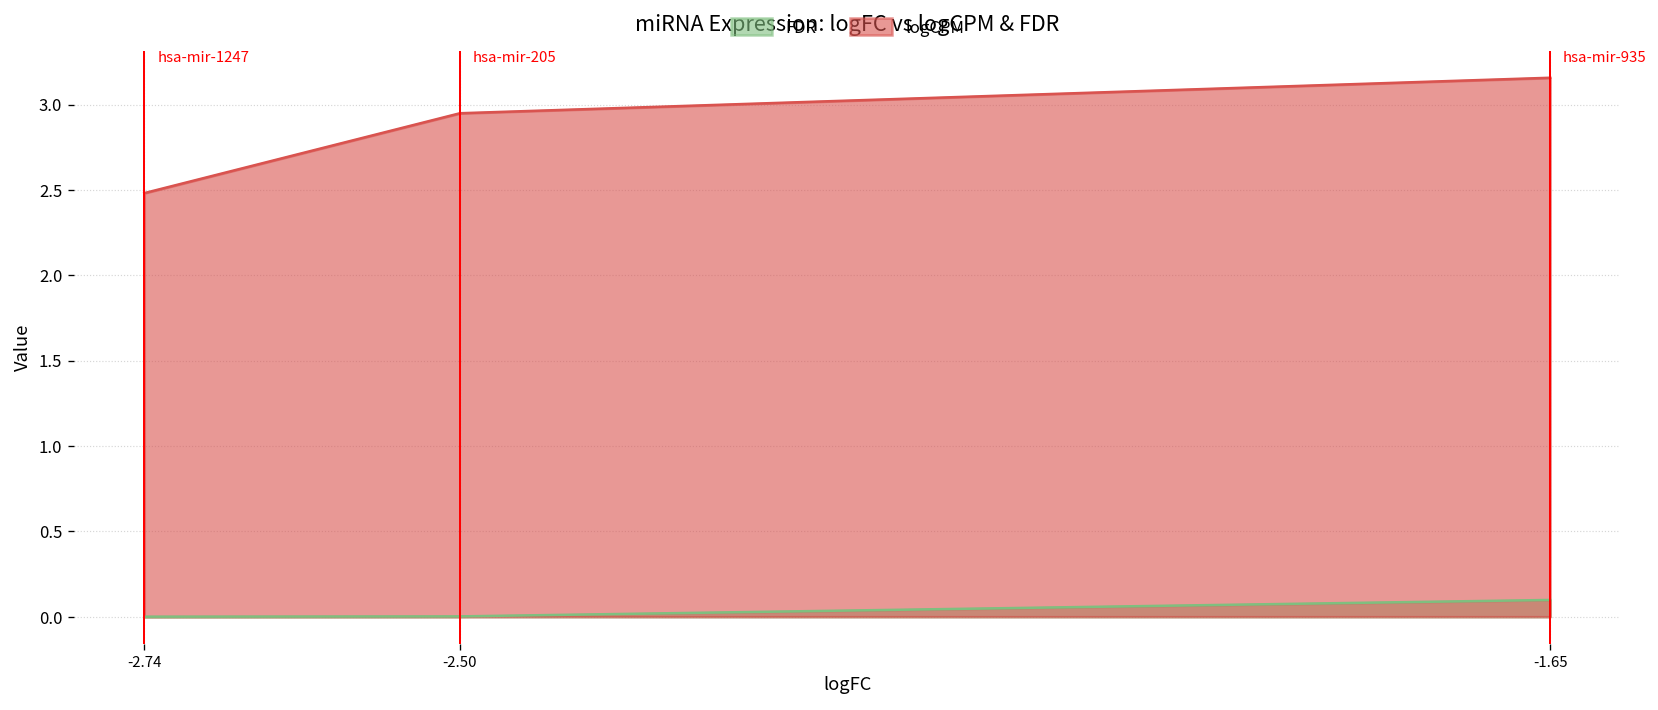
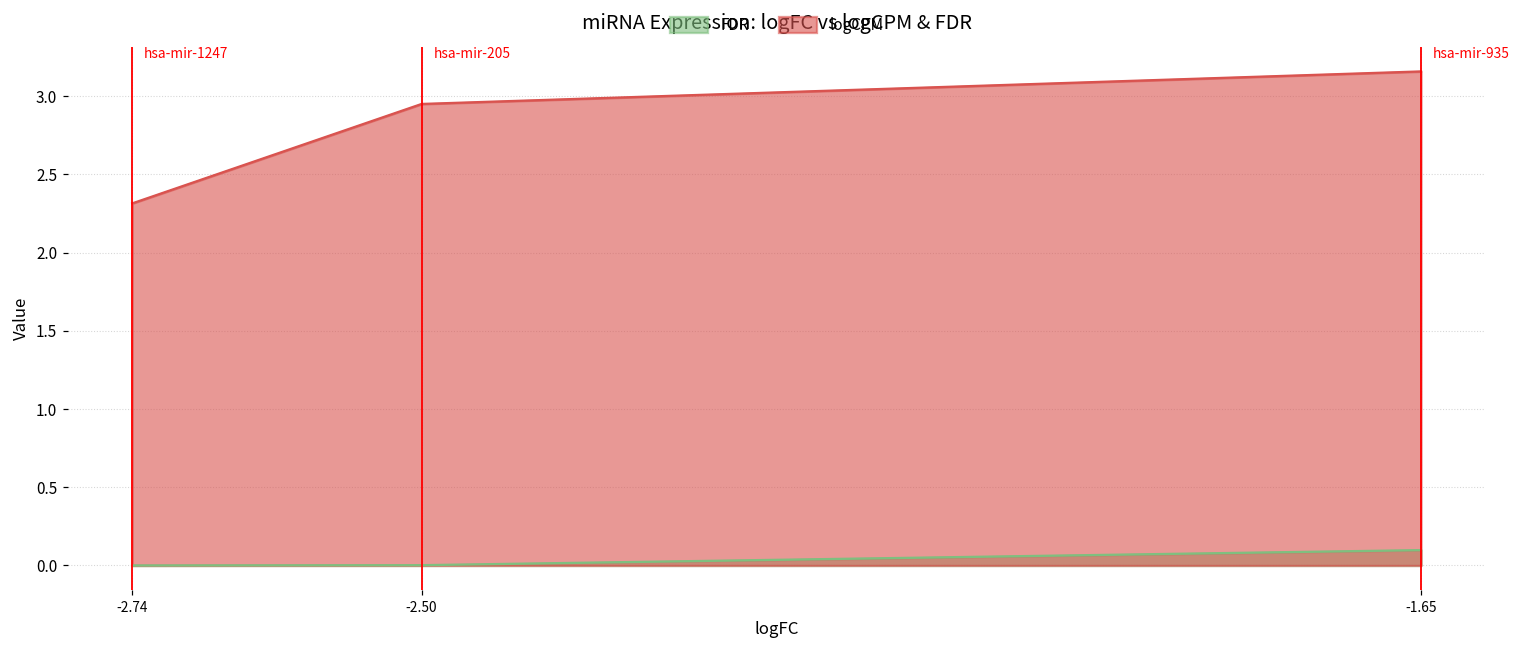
  {
    "FDR": {
      "-2.74": 0.00,
      "-2.50": 0.00,
      "-1.65": 0.10
    },
    "logCPM": {
-     "-2.74": 2.48,
+     "-2.74": 2.31,
      "-2.50": 2.95,
      "-1.65": 3.16
    }
  }
